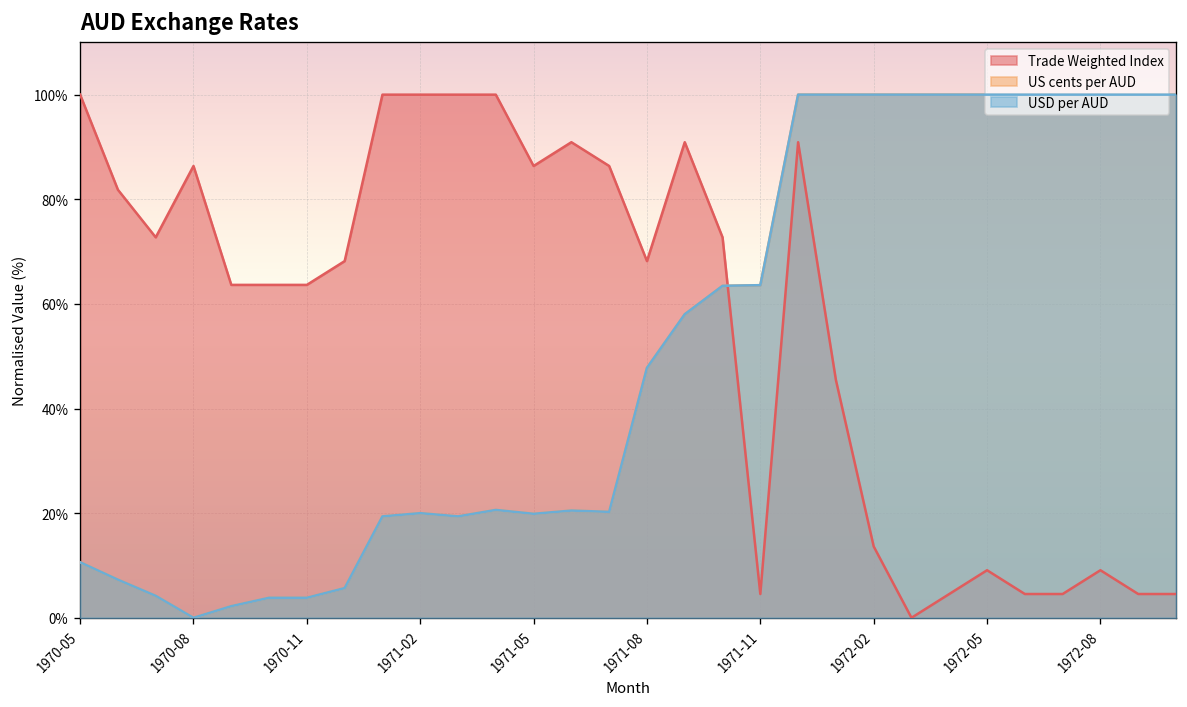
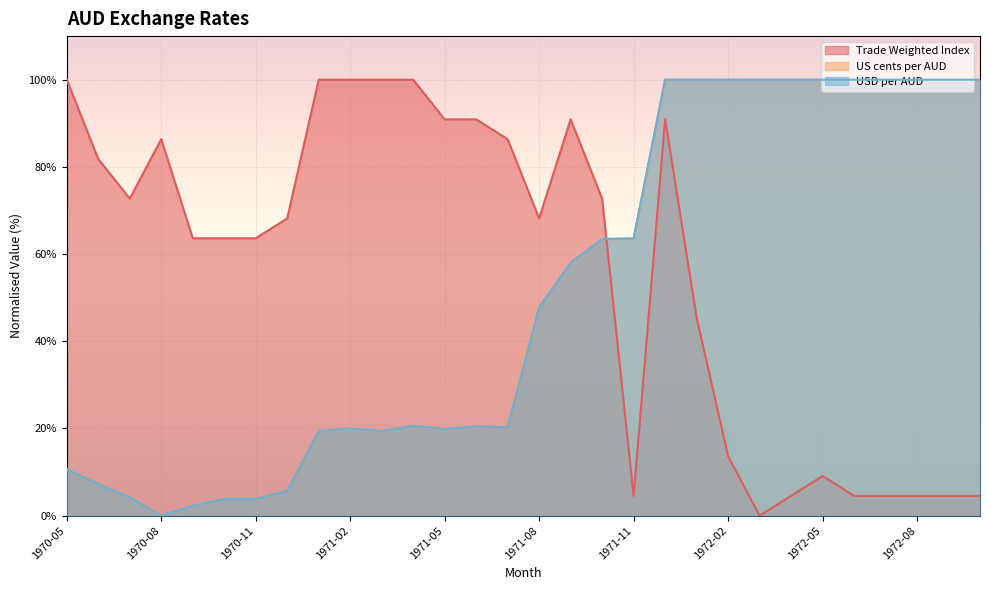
  {
    "Trade Weighted Index": {
      "1970-05": "100%",
      "1970-08": "86%",
      "1970-11": "64%",
      "1971-02": "100%",
-     "1971-05": "86%",
+     "1971-05": "91%",
      "1971-08": "68%",
      "1971-11": "5%",
      "1972-02": "14%",
      "1972-05": "9%",
-     "1972-08": "9%"
+     "1972-08": "5%"
    },
    "USD per AUD": {
      "1970-05": "11%",
      "1970-08": "0%",
      "1970-11": "4%",
      "1971-02": "20%",
      "1971-05": "20%",
      "1971-08": "48%",
      "1971-11": "64%",
      "1972-02": "100%"
    }
  }
